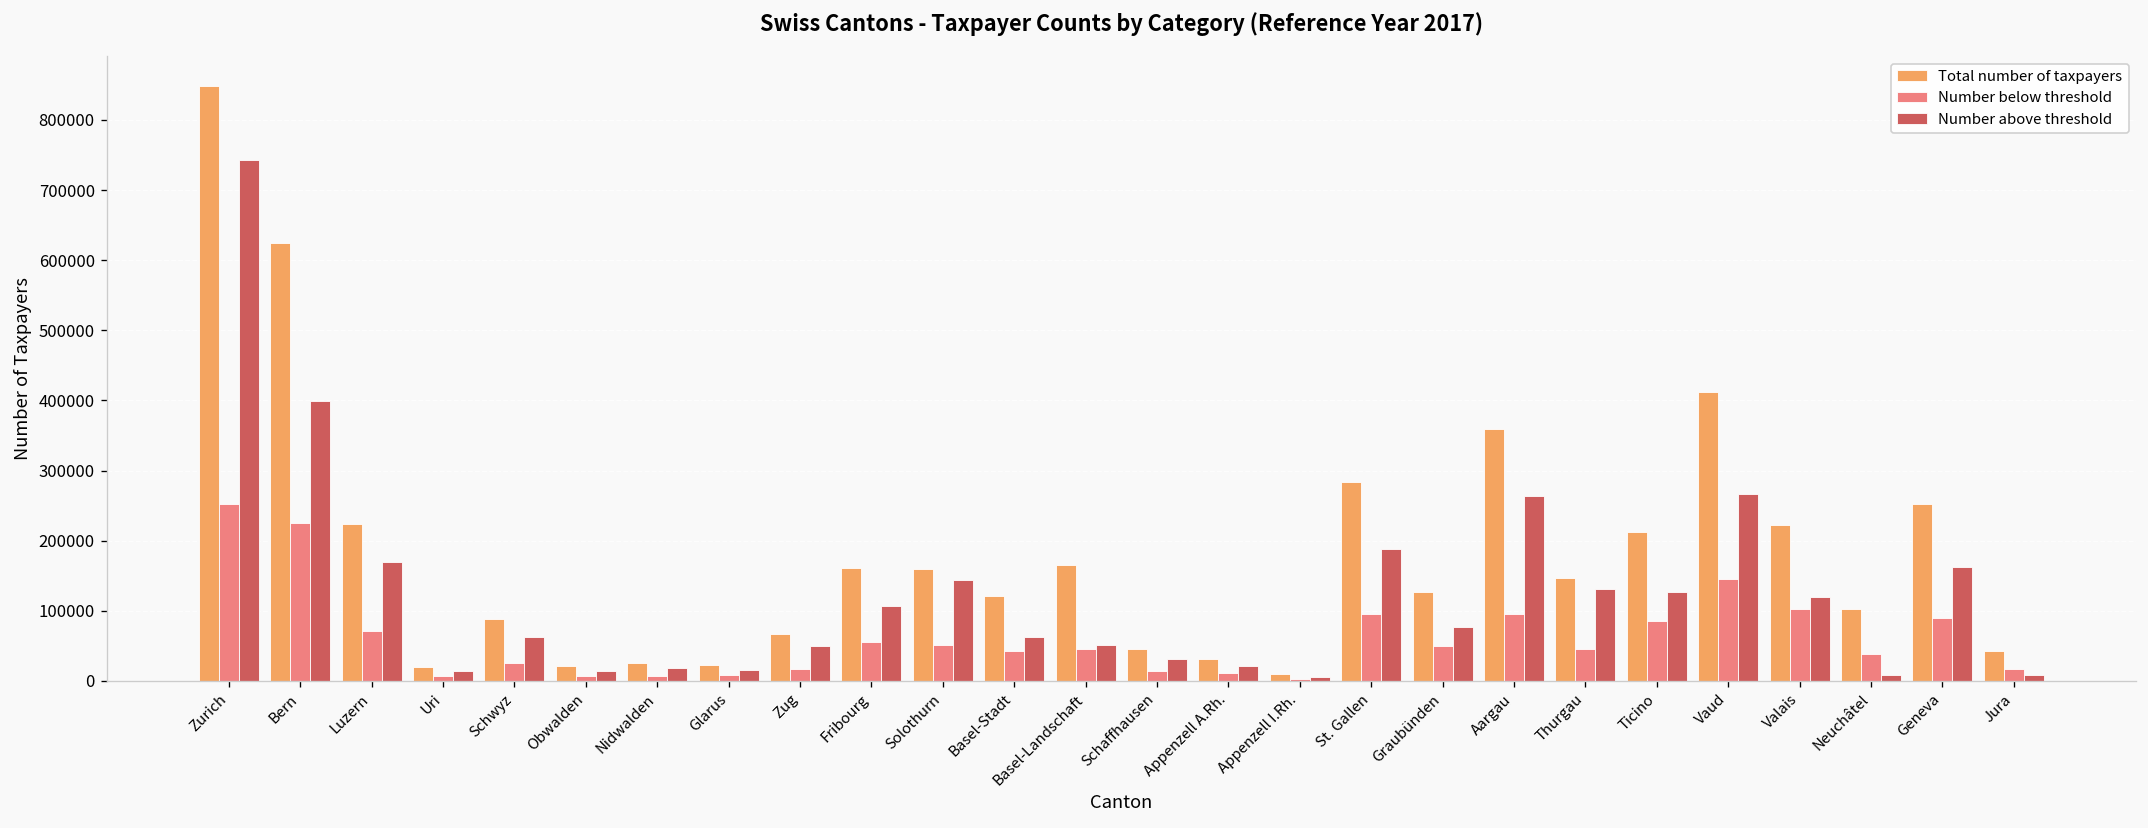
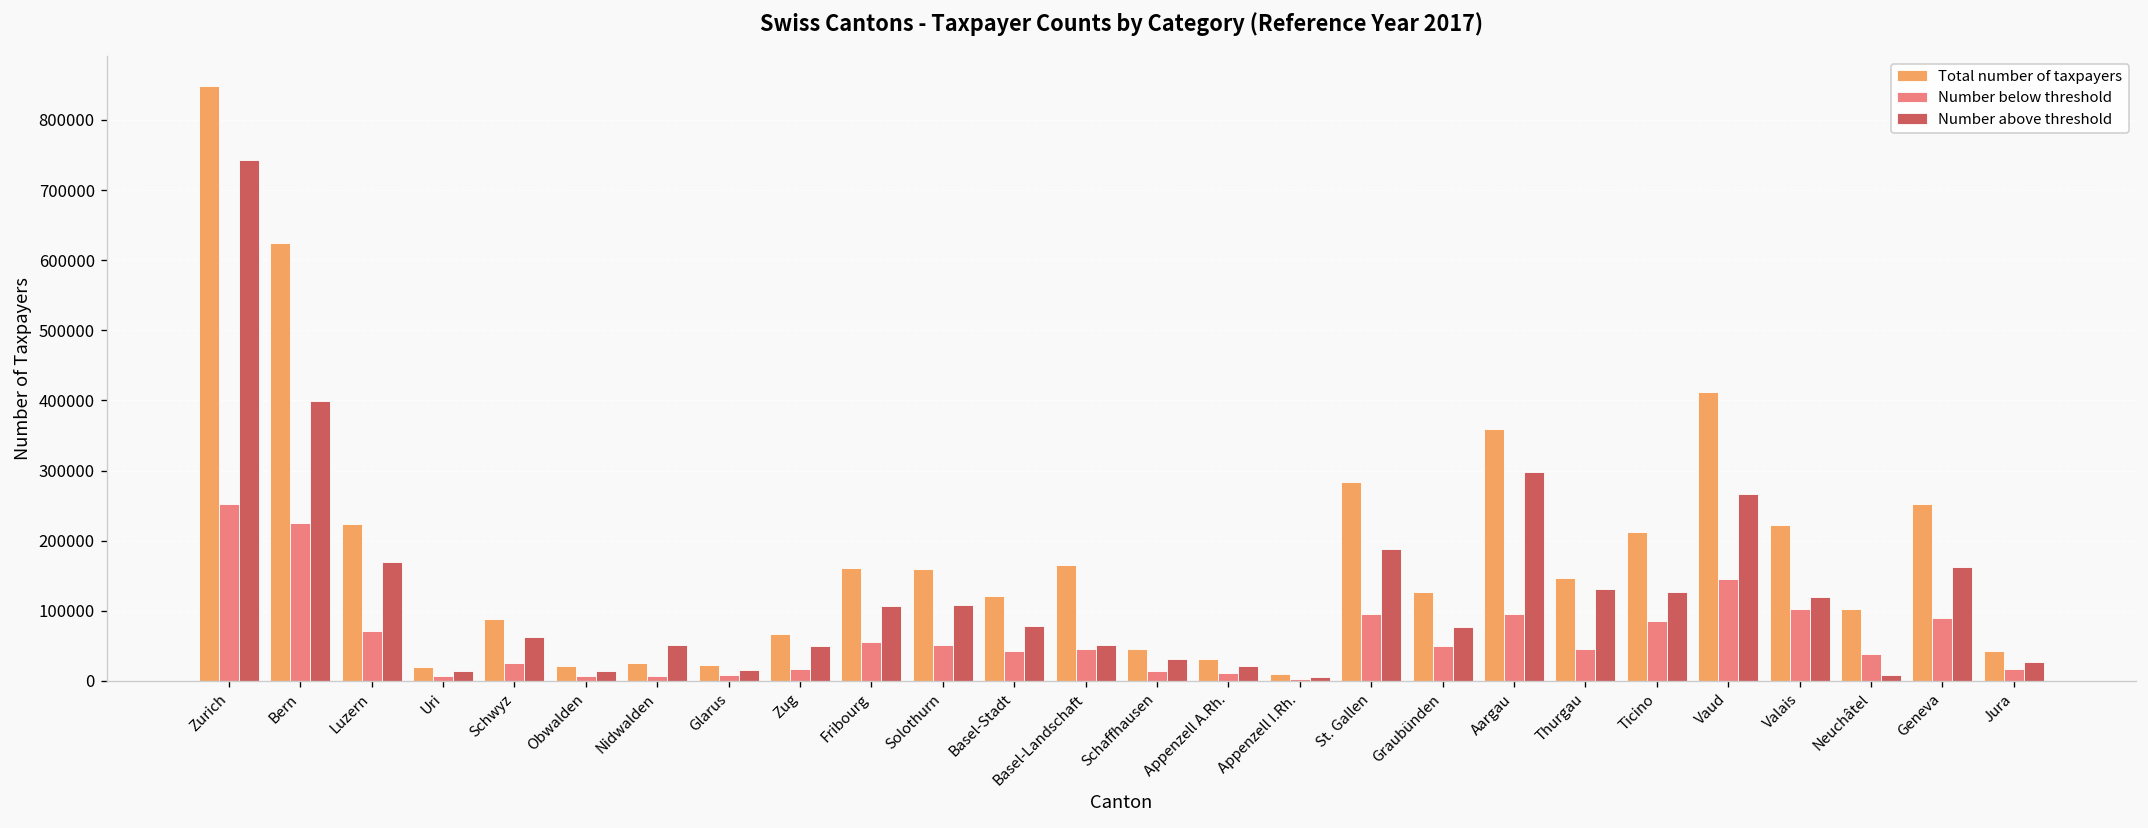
  {
    "Number above threshold": {
      "Zurich": 740000,
      "Bern": 400000,
      "Luzern": 170000,
      "Uri": 10000,
      "Schwyz": 60000,
      "Obwalden": 10000,
-     "Nidwalden": 20000,
+     "Nidwalden": 50000,
      "Glarus": 20000,
      "Zug": 50000,
      "Fribourg": 110000,
-     "Solothurn": 140000,
-     "Basel-Stadt": 60000,
+     "Solothurn": 110000,
+     "Basel-Stadt": 80000,
      "Basel-Landschaft": 50000,
      "Schaffhausen": 30000,
      "Appenzell A.Rh.": 20000,
      "Appenzell I.Rh.": 10000,
      "St. Gallen": 190000,
      "Graubünden": 80000,
-     "Aargau": 260000,
+     "Aargau": 300000,
      "Thurgau": 130000,
      "Ticino": 130000,
      "Vaud": 270000,
      "Valais": 120000,
      "Neuchâtel": 10000,
      "Geneva": 160000,
-     "Jura": 10000
+     "Jura": 30000
    }
  }
